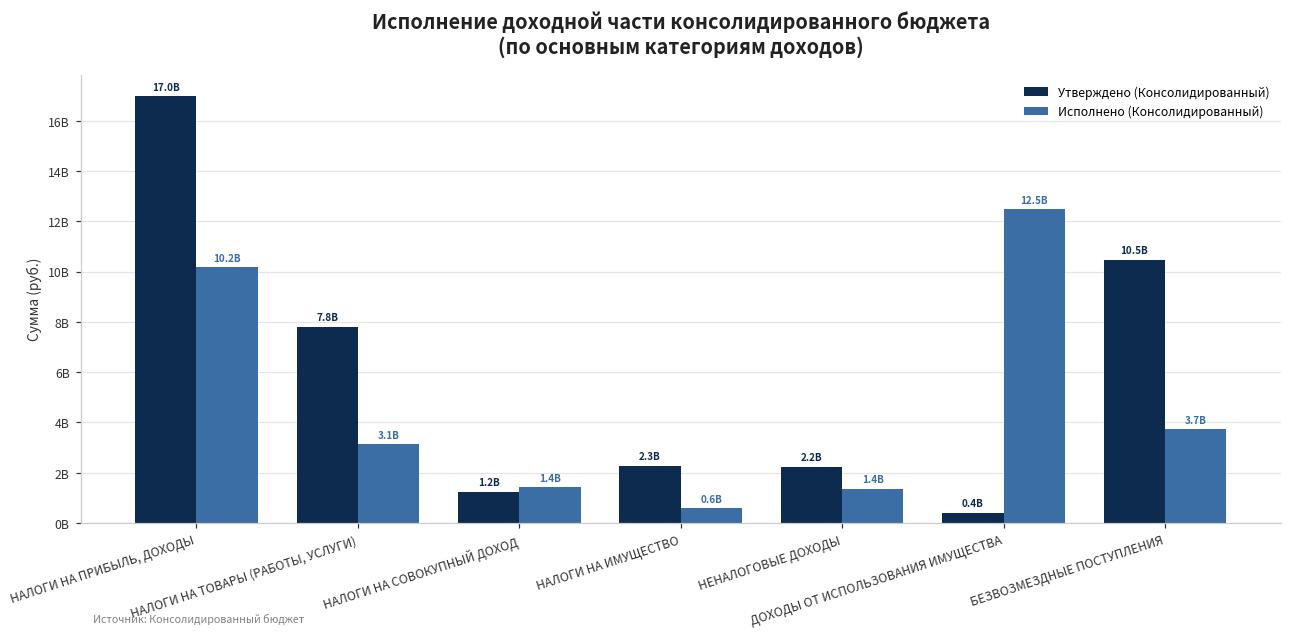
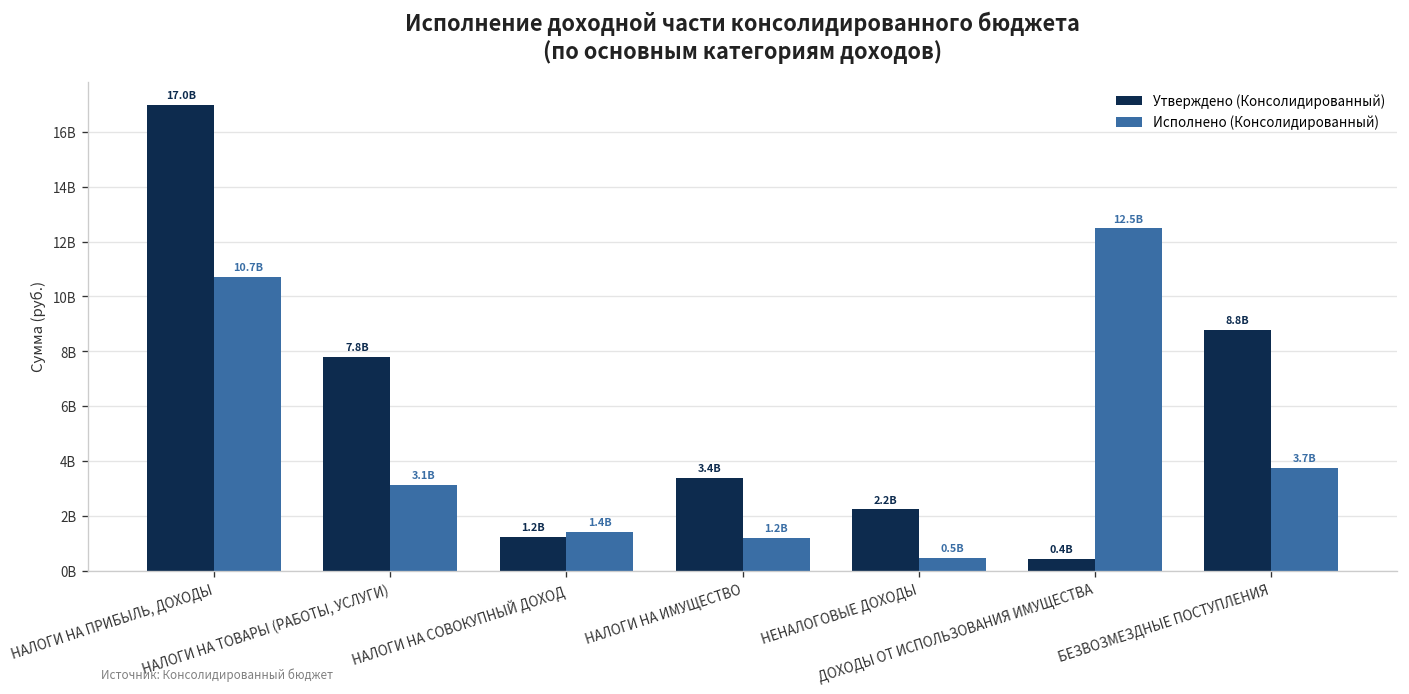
  {
    "Утверждено (Консолидированный)": {
      "НАЛОГИ НА ПРИБЫЛЬ, ДОХОДЫ": "17.0B",
      "НАЛОГИ НА ТОВАРЫ (РАБОТЫ, УСЛУГИ)": "7.8B",
      "НАЛОГИ НА СОВОКУПНЫЙ ДОХОД": "1.2B",
-     "НАЛОГИ НА ИМУЩЕСТВО": "2.3B",
+     "НАЛОГИ НА ИМУЩЕСТВО": "3.4B",
      "НЕНАЛОГОВЫЕ ДОХОДЫ": "2.2B",
      "ДОХОДЫ ОТ ИСПОЛЬЗОВАНИЯ ИМУЩЕСТВА": "0.4B",
-     "БЕЗВОЗМЕЗДНЫЕ ПОСТУПЛЕНИЯ": "10.5B"
+     "БЕЗВОЗМЕЗДНЫЕ ПОСТУПЛЕНИЯ": "8.8B"
    },
    "Исполнено (Консолидированный)": {
-     "НАЛОГИ НА ПРИБЫЛЬ, ДОХОДЫ": "10.2B",
+     "НАЛОГИ НА ПРИБЫЛЬ, ДОХОДЫ": "10.7B",
      "НАЛОГИ НА ТОВАРЫ (РАБОТЫ, УСЛУГИ)": "3.1B",
      "НАЛОГИ НА СОВОКУПНЫЙ ДОХОД": "1.4B",
-     "НАЛОГИ НА ИМУЩЕСТВО": "0.6B",
-     "НЕНАЛОГОВЫЕ ДОХОДЫ": "1.4B",
+     "НАЛОГИ НА ИМУЩЕСТВО": "1.2B",
+     "НЕНАЛОГОВЫЕ ДОХОДЫ": "0.5B",
      "ДОХОДЫ ОТ ИСПОЛЬЗОВАНИЯ ИМУЩЕСТВА": "12.5B",
      "БЕЗВОЗМЕЗДНЫЕ ПОСТУПЛЕНИЯ": "3.7B"
    }
  }
